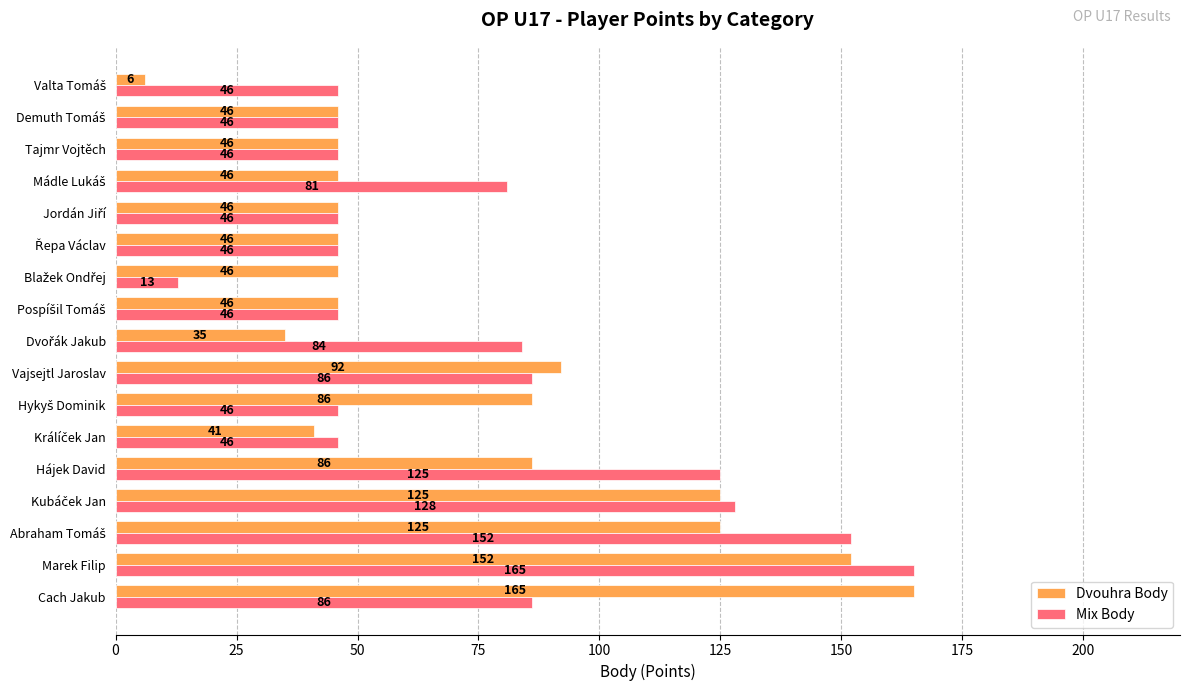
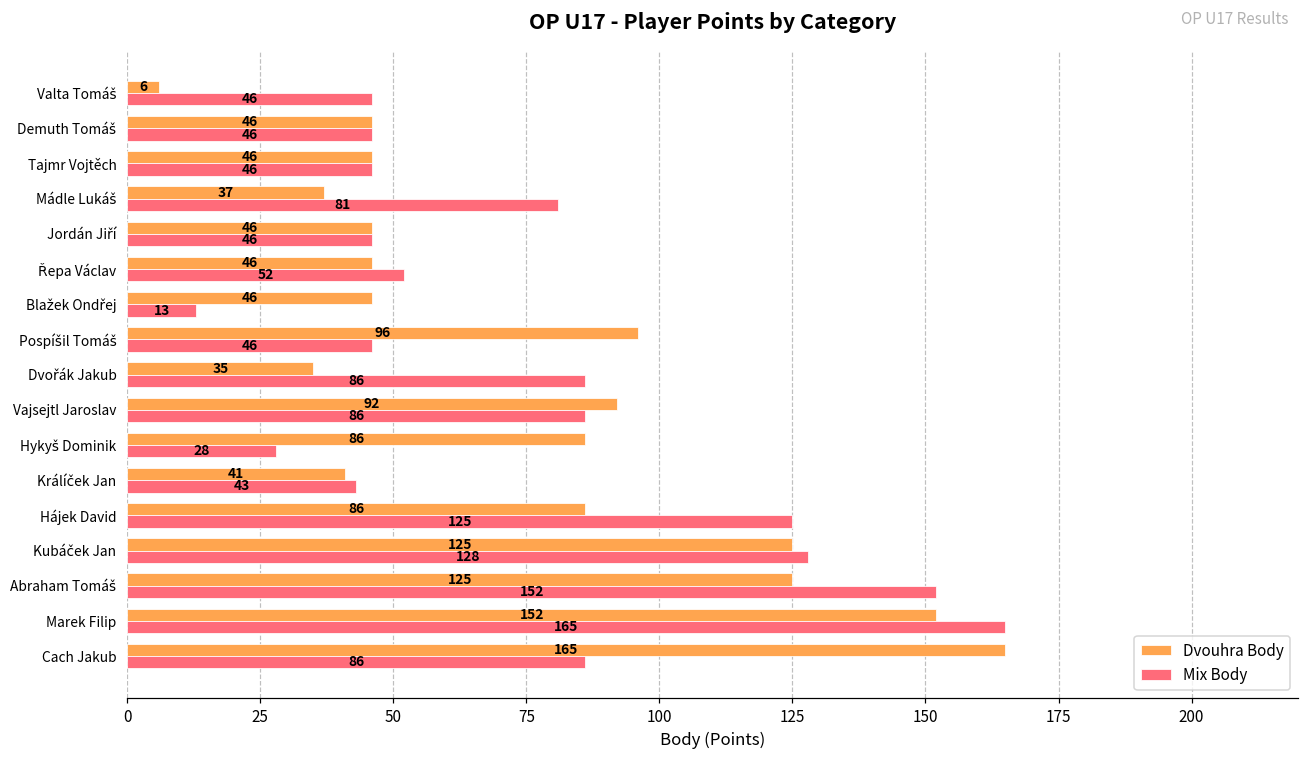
  {
    "Dvouhra Body": {
      "Valta Tomáš": 6,
      "Demuth Tomáš": 46,
      "Tajmr Vojtěch": 46,
-     "Mádle Lukáš": 46,
+     "Mádle Lukáš": 37,
      "Jordán Jiří": 46,
      "Řepa Václav": 46,
      "Blažek Ondřej": 46,
-     "Pospíšil Tomáš": 46,
+     "Pospíšil Tomáš": 96,
      "Dvořák Jakub": 35,
      "Vajsejtl Jaroslav": 92,
      "Hykyš Dominik": 86,
      "Králíček Jan": 41,
      "Hájek David": 86,
      "Kubáček Jan": 125,
      "Abraham Tomáš": 125,
      "Marek Filip": 152,
      "Cach Jakub": 165
    },
    "Mix Body": {
      "Valta Tomáš": 46,
      "Demuth Tomáš": 46,
      "Tajmr Vojtěch": 46,
      "Mádle Lukáš": 81,
      "Jordán Jiří": 46,
-     "Řepa Václav": 46,
+     "Řepa Václav": 52,
      "Blažek Ondřej": 13,
      "Pospíšil Tomáš": 46,
-     "Dvořák Jakub": 84,
+     "Dvořák Jakub": 86,
      "Vajsejtl Jaroslav": 86,
-     "Hykyš Dominik": 46,
-     "Králíček Jan": 46,
+     "Hykyš Dominik": 28,
+     "Králíček Jan": 43,
      "Hájek David": 125,
      "Kubáček Jan": 128,
      "Abraham Tomáš": 152,
      "Marek Filip": 165,
      "Cach Jakub": 86
    }
  }
